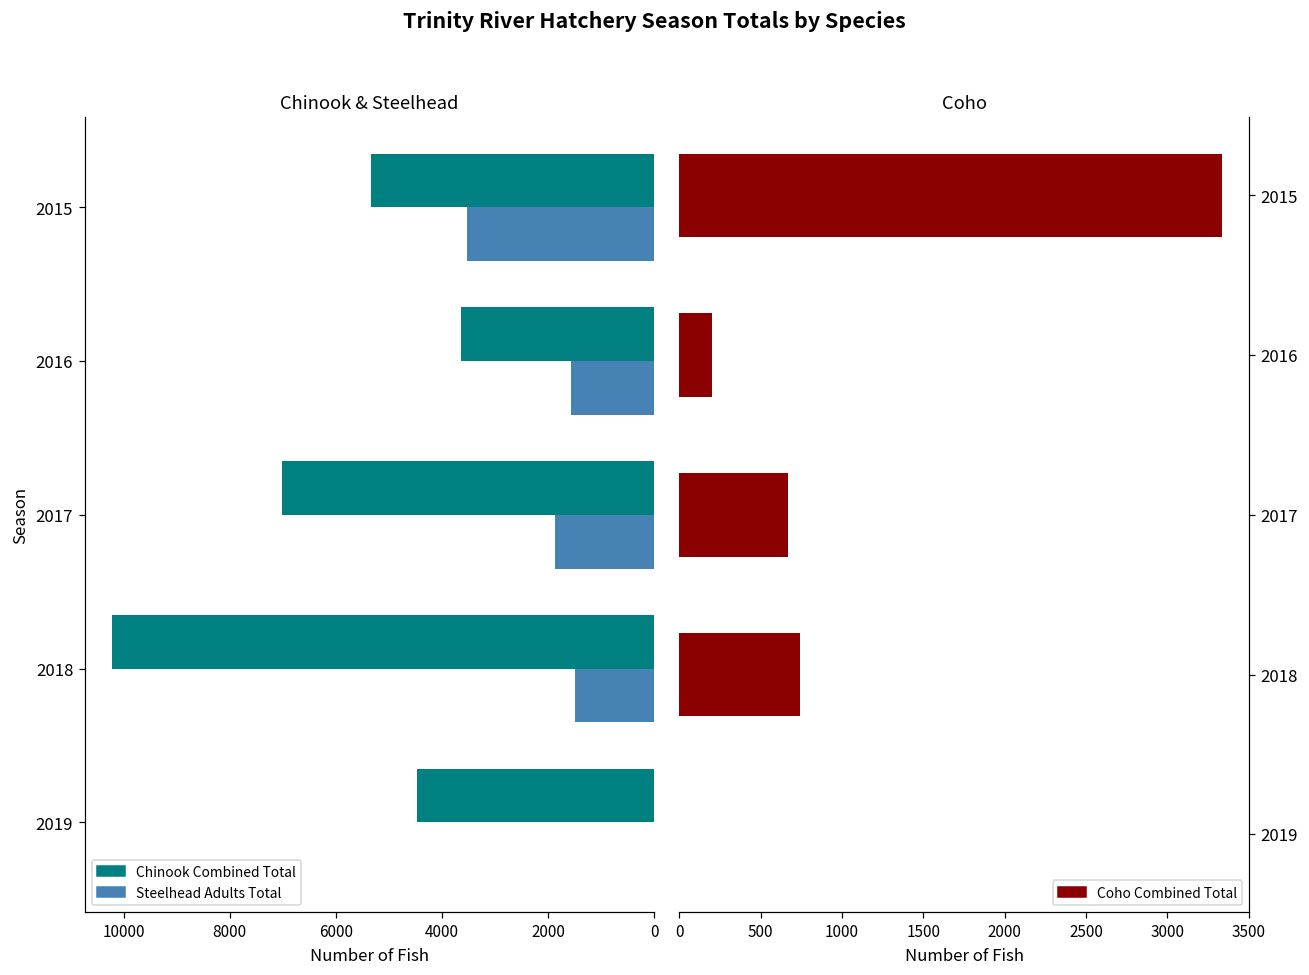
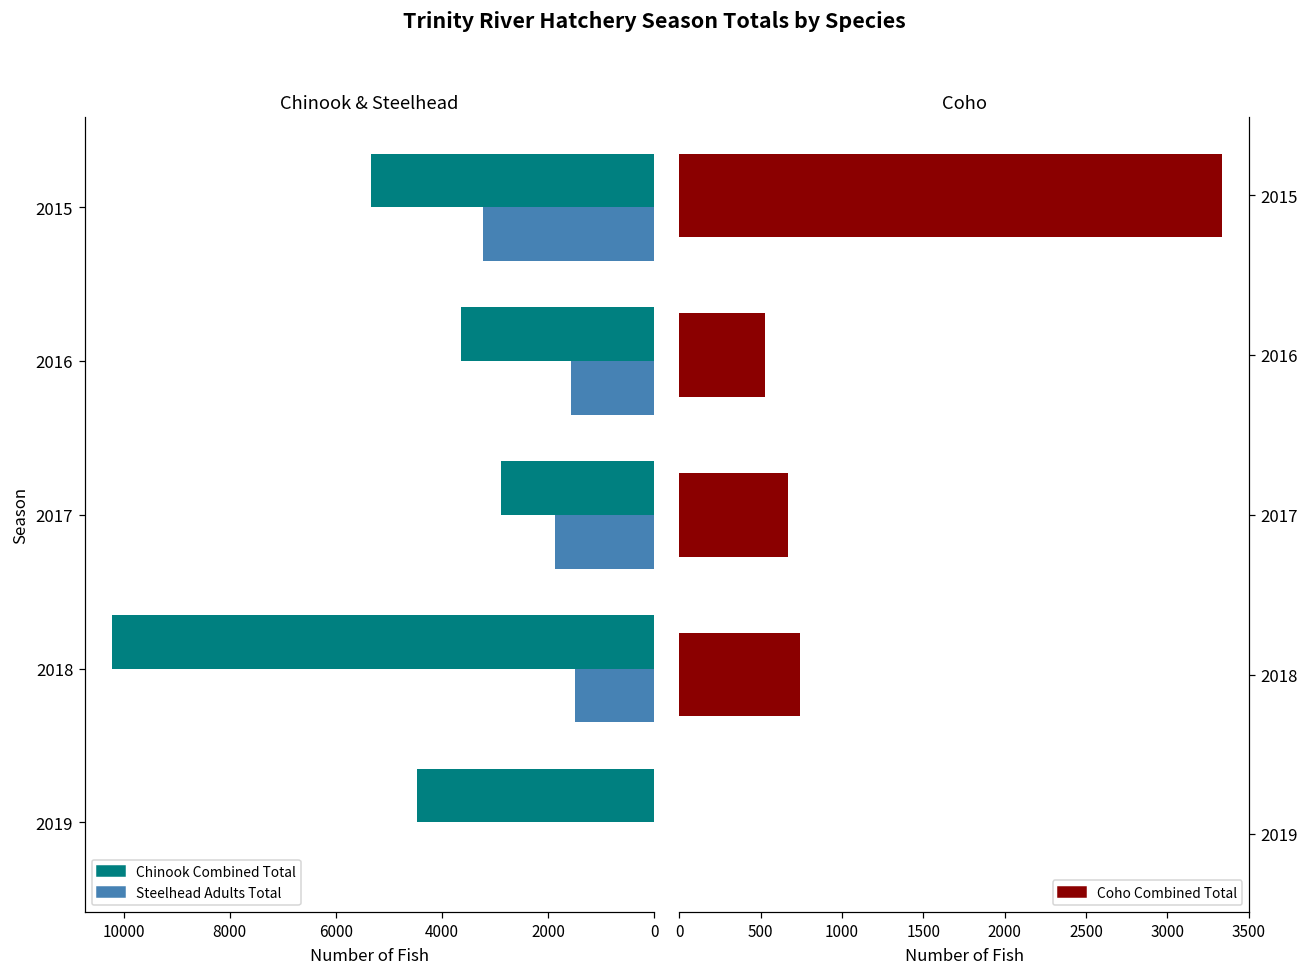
  {
    "Chinook & Steelhead": {
      "Chinook Combined Total": {
        "2015": 5300,
        "2016": 3700,
-       "2017": 7000,
+       "2017": 2900,
        "2018": 10200,
        "2019": 4500
      },
      "Steelhead Adults Total": {
-       "2015": 3500,
+       "2015": 3200,
        "2016": 1600,
        "2017": 1900,
        "2018": 1500
      }
    },
    "Coho": {
      "2015": 3340,
-     "2016": 200,
+     "2016": 530,
      "2017": 670,
      "2018": 740,
      "2019": 0
    }
  }
